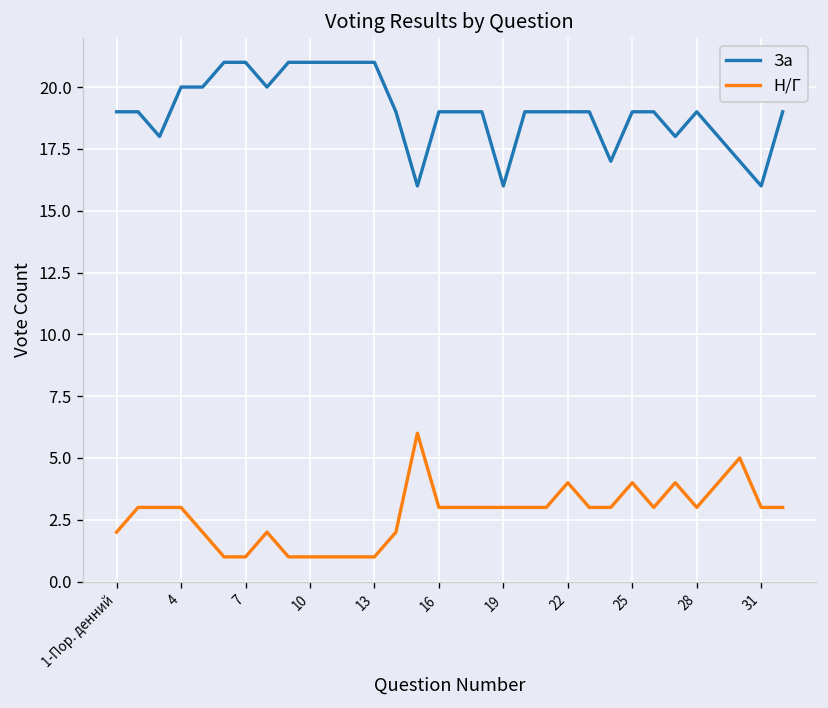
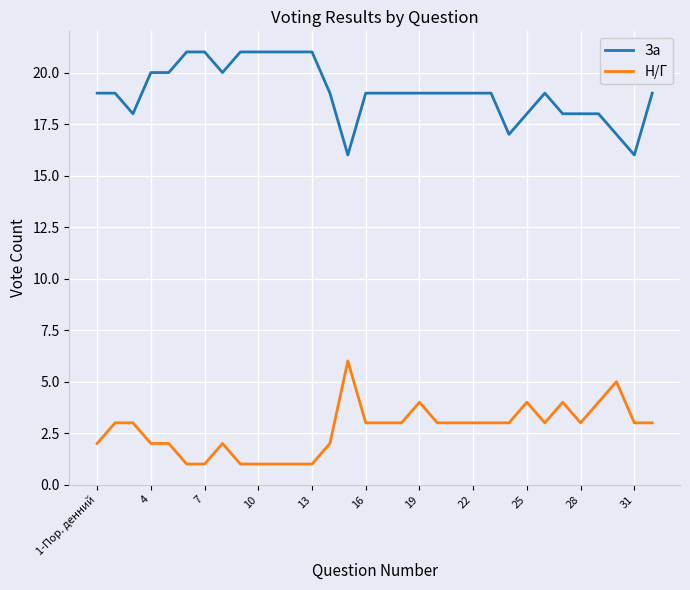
  {
    "За": {
      "1-Пор. денний": 19,
      "4": 20,
      "7": 21,
      "10": 21,
      "13": 21,
      "16": 19,
-     "19": 16,
+     "19": 19,
      "22": 19,
-     "25": 19,
-     "28": 19,
+     "25": 18,
+     "28": 18,
      "31": 16
    },
    "Н/Г": {
      "1-Пор. денний": 2,
-     "4": 3,
+     "4": 2,
      "7": 1,
      "10": 1,
      "13": 1,
      "16": 3,
-     "19": 3,
-     "22": 4,
+     "19": 4,
+     "22": 3,
      "25": 4,
      "28": 3,
      "31": 3
    }
  }
